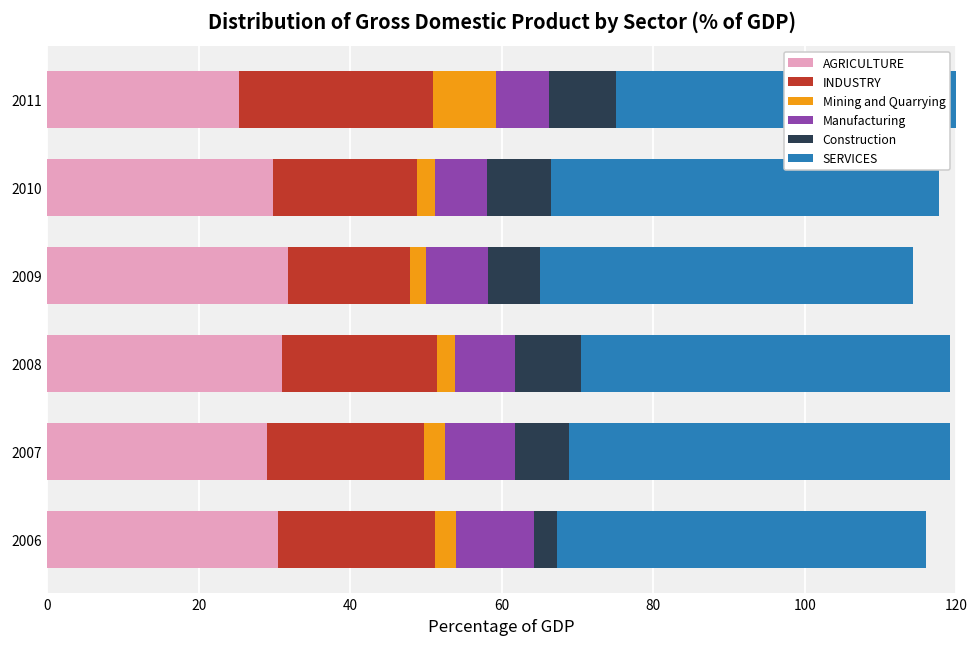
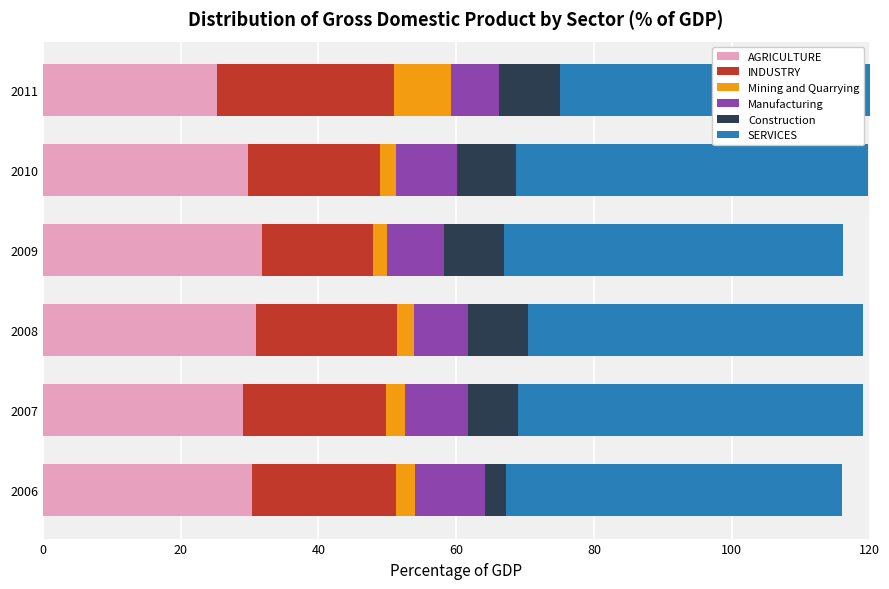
  {
    "AGRICULTURE": {
      "2011": 25,
      "2010": 30,
      "2009": 32,
      "2008": 31,
      "2007": 29,
      "2006": 30
    },
    "INDUSTRY": {
      "2011": 26,
      "2010": 19,
      "2009": 16,
      "2008": 20,
      "2007": 21,
      "2006": 21
    },
    "Mining and Quarrying": {
      "2011": 8,
      "2010": 2,
      "2009": 2,
      "2008": 2,
      "2007": 3,
      "2006": 3
    },
    "Manufacturing": {
      "2011": 7,
-     "2010": 7,
+     "2010": 9,
      "2009": 8,
      "2008": 8,
      "2007": 9,
      "2006": 10
    },
    "Construction": {
      "2011": 9,
      "2010": 9,
-     "2009": 7,
+     "2009": 9,
      "2008": 9,
      "2007": 7,
      "2006": 3
    },
    "SERVICES": {
      "2010": 51,
      "2009": 49,
      "2008": 49,
      "2007": 50,
      "2006": 49
    }
  }
